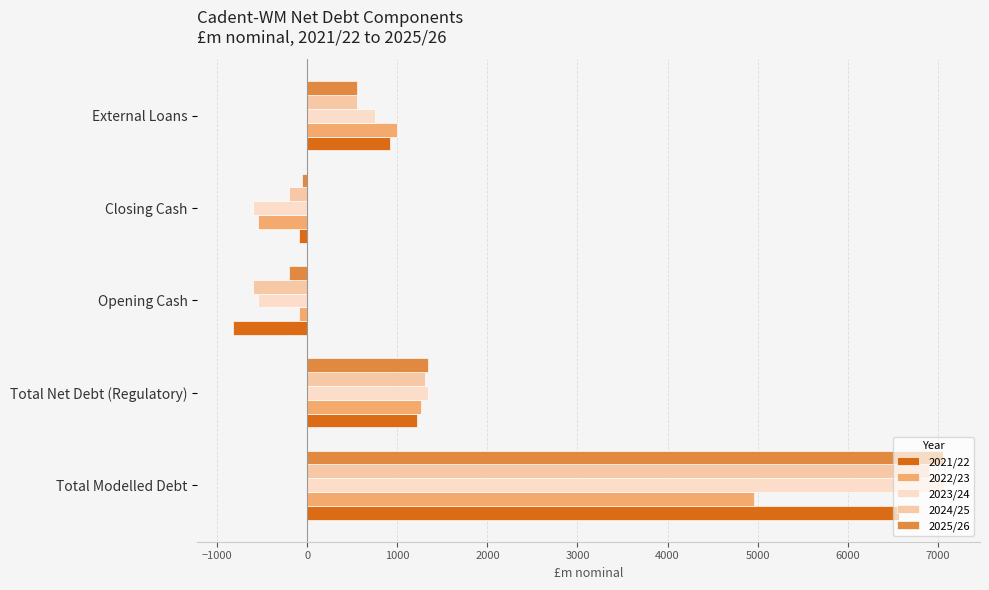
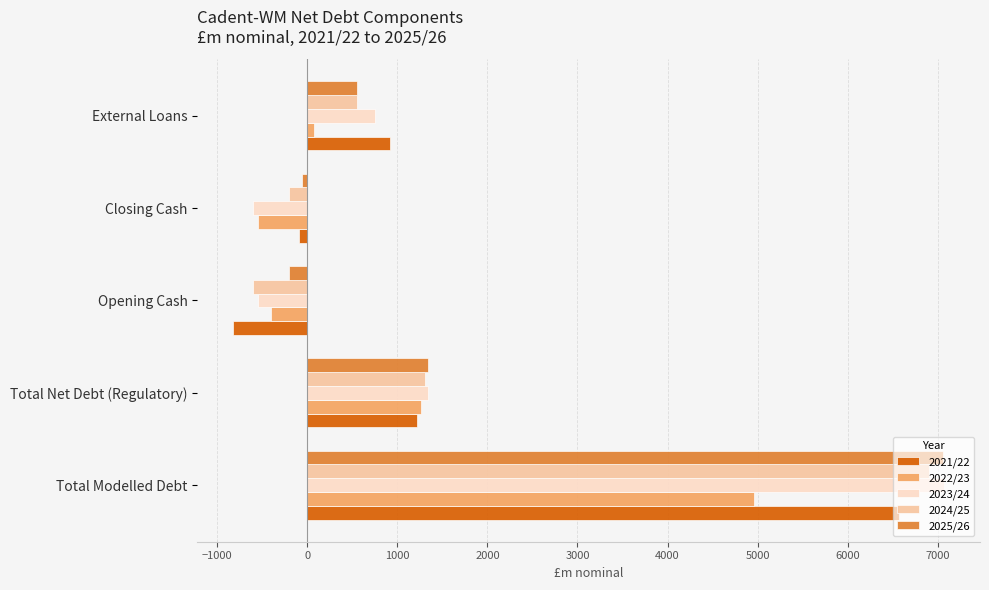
  {
    "2022/23": {
-     "External Loans": 1000,
+     "External Loans": 100,
      "Closing Cash": -500,
-     "Opening Cash": -100,
+     "Opening Cash": -400,
      "Total Net Debt (Regulatory)": 1300,
      "Total Modelled Debt": 5000
    }
  }
